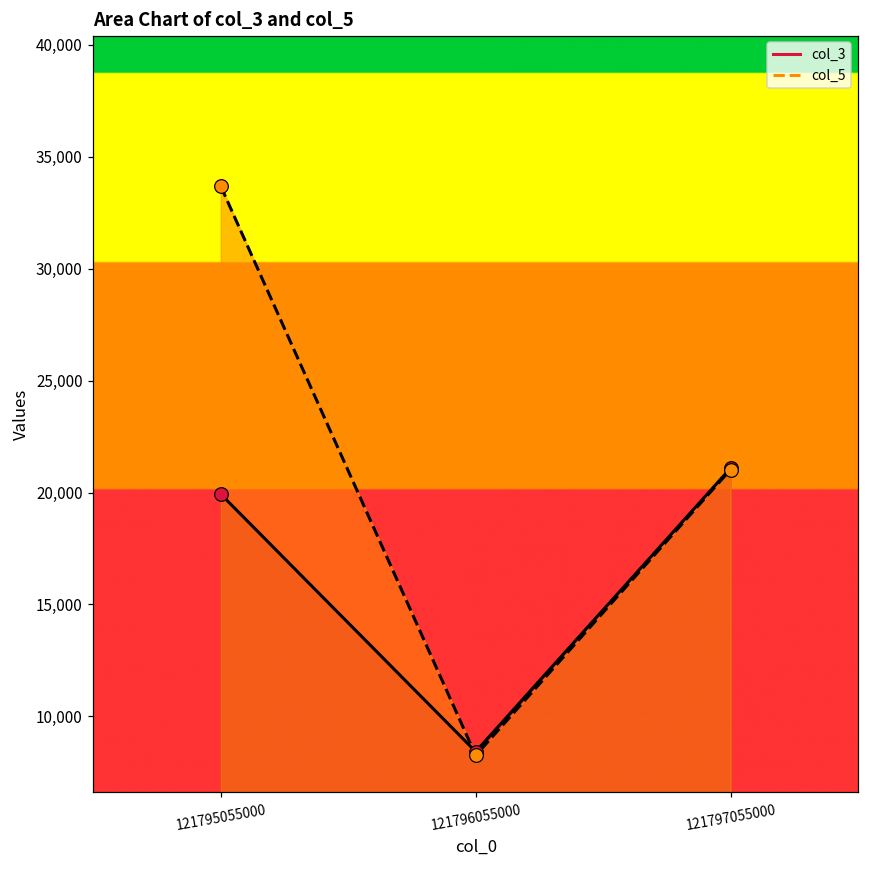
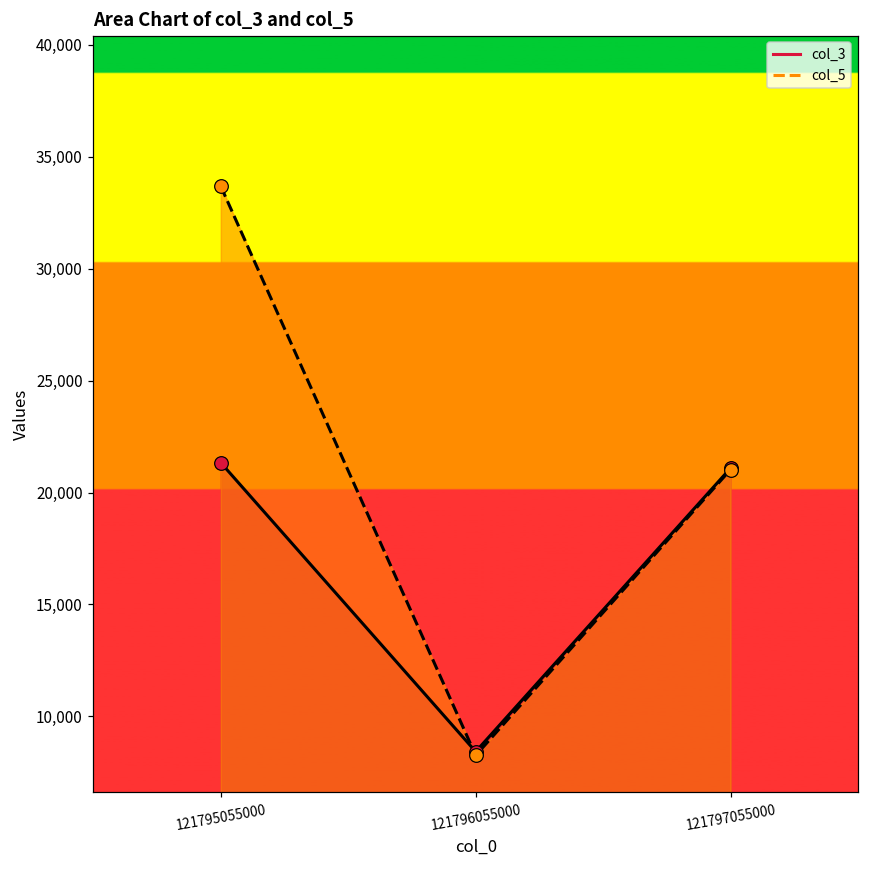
  {
    "col_3": {
-     "121795055000": "19,900",
+     "121795055000": "21,300",
      "121796055000": "8,400"
    },
    "col_5": {
      "121795055000": "33,700",
      "121796055000": "8,300"
    }
  }
